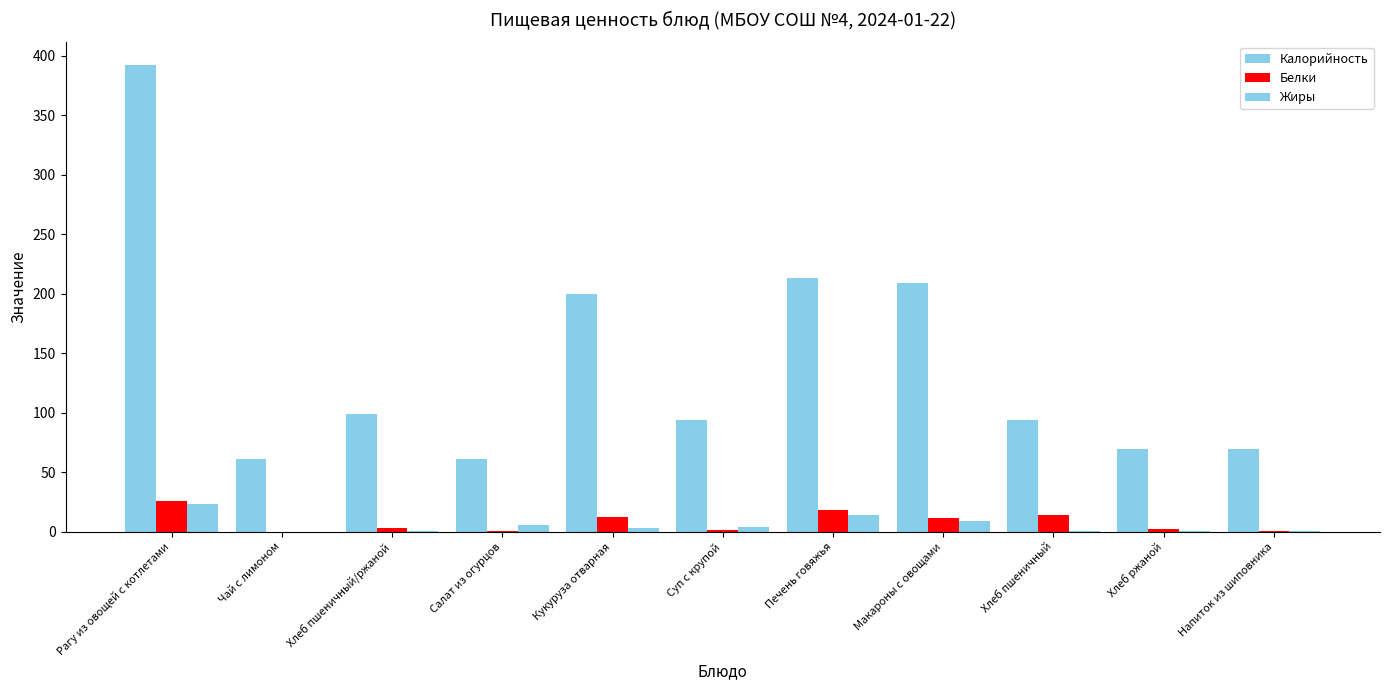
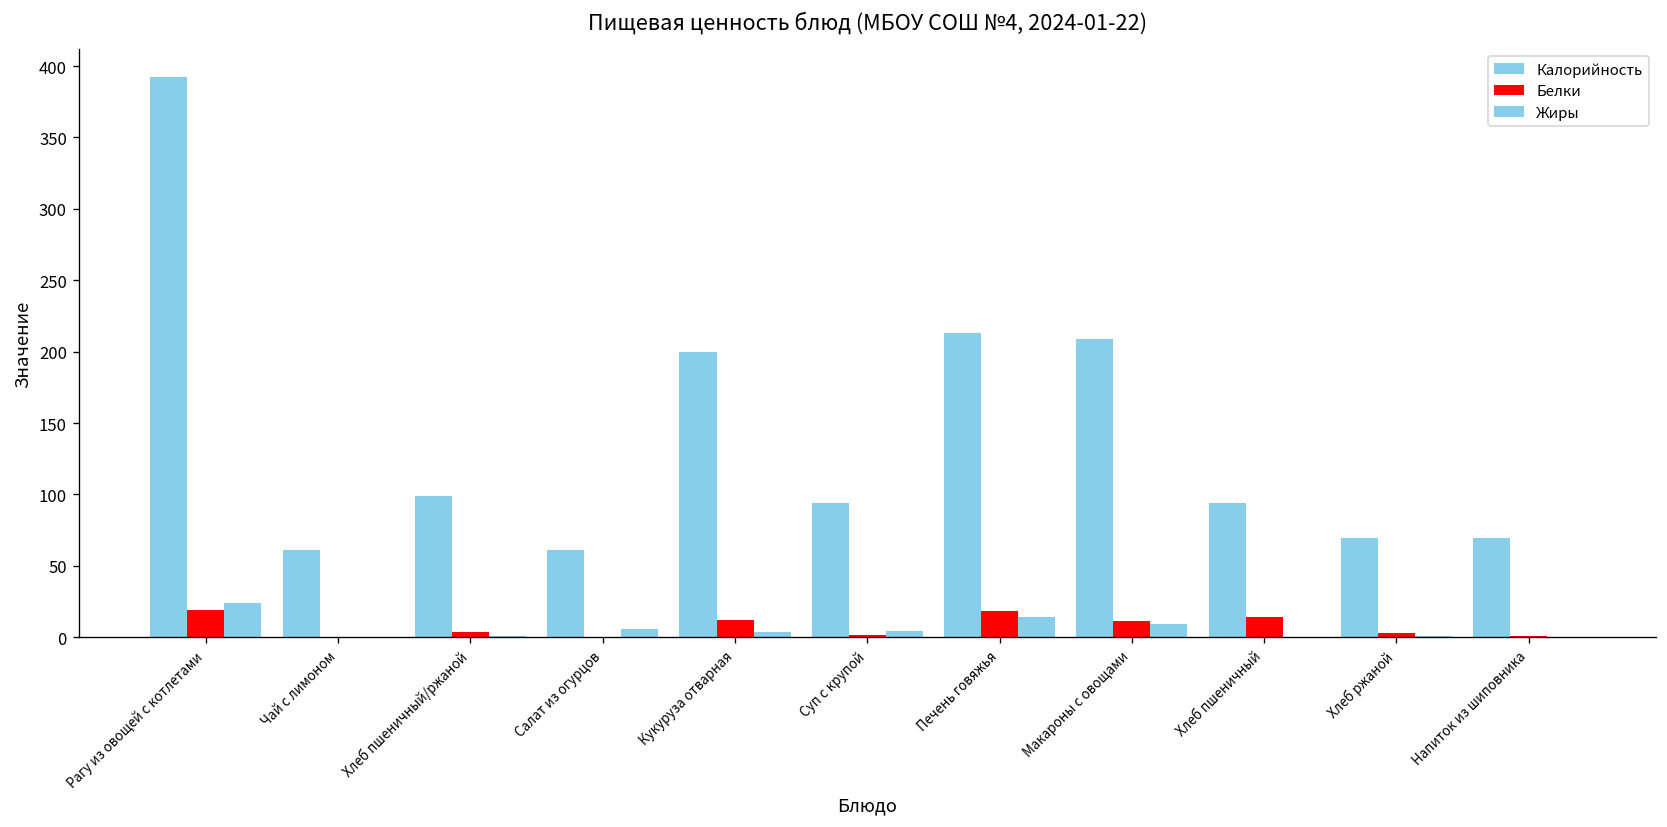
  {
    "Белки": {
-     "Рагу из овощей с котлетами": 26,
+     "Рагу из овощей с котлетами": 19,
      "Хлеб пшеничный/ржаной": 4,
      "Кукуруза отварная": 12,
      "Печень говяжья": 18,
      "Макароны с овощами": 12,
      "Хлеб пшеничный": 14,
      "Хлеб ржаной": 3
    }
  }
